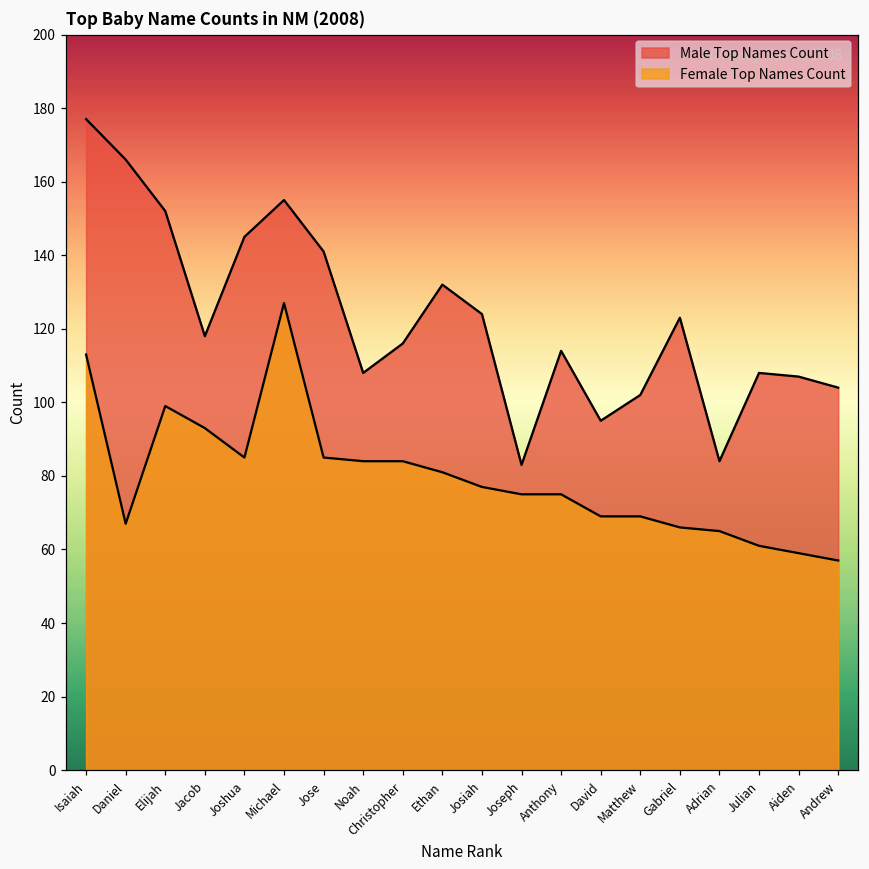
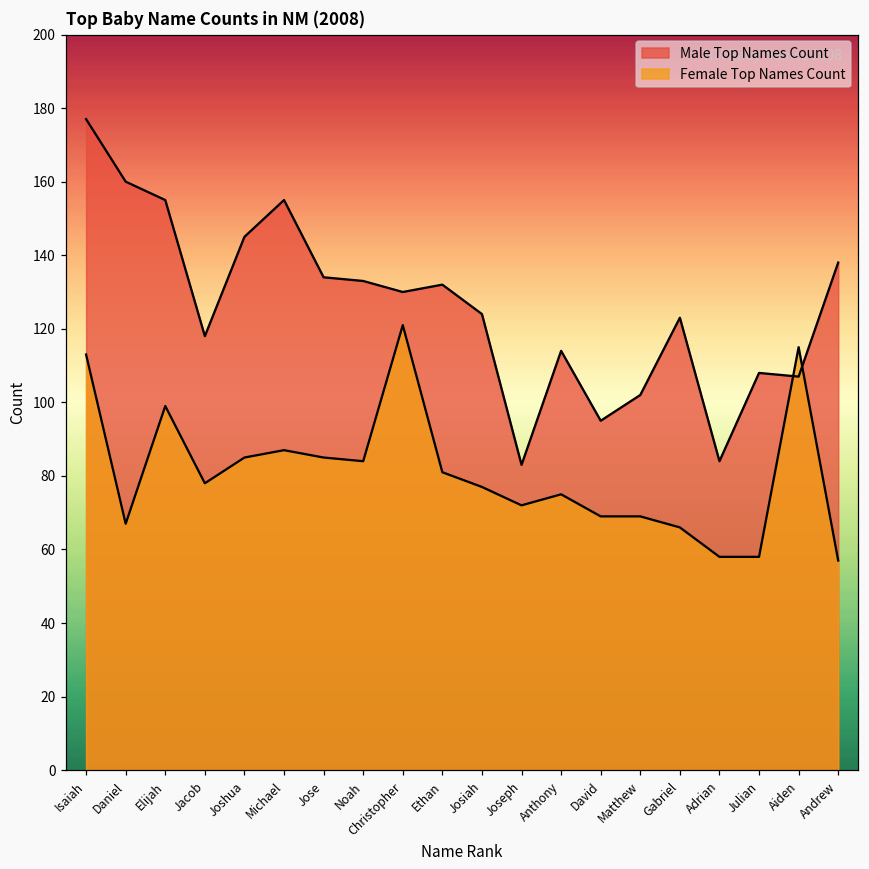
  {
    "Male Top Names Count": {
      "Isaiah": 177,
-     "Daniel": 166,
-     "Elijah": 152,
+     "Daniel": 160,
+     "Elijah": 155,
      "Jacob": 118,
      "Joshua": 145,
      "Michael": 155,
-     "Jose": 141,
-     "Noah": 108,
-     "Christopher": 116,
+     "Jose": 134,
+     "Noah": 133,
+     "Christopher": 130,
      "Ethan": 132,
      "Josiah": 124,
      "Joseph": 83,
      "Anthony": 114,
      "David": 95,
      "Matthew": 102,
      "Gabriel": 123,
      "Adrian": 84,
      "Julian": 108,
      "Aiden": 107,
-     "Andrew": 104
+     "Andrew": 138
    },
    "Female Top Names Count": {
      "Isaiah": 113,
      "Daniel": 67,
      "Elijah": 99,
-     "Jacob": 93,
+     "Jacob": 78,
      "Joshua": 85,
-     "Michael": 127,
+     "Michael": 87,
      "Jose": 85,
      "Noah": 84,
-     "Christopher": 84,
+     "Christopher": 121,
      "Ethan": 81,
      "Josiah": 77,
-     "Joseph": 75,
+     "Joseph": 72,
      "Anthony": 75,
      "David": 69,
      "Matthew": 69,
      "Gabriel": 66,
-     "Adrian": 65,
-     "Julian": 61,
-     "Aiden": 59,
+     "Adrian": 58,
+     "Julian": 58,
+     "Aiden": 115,
      "Andrew": 57
    }
  }
